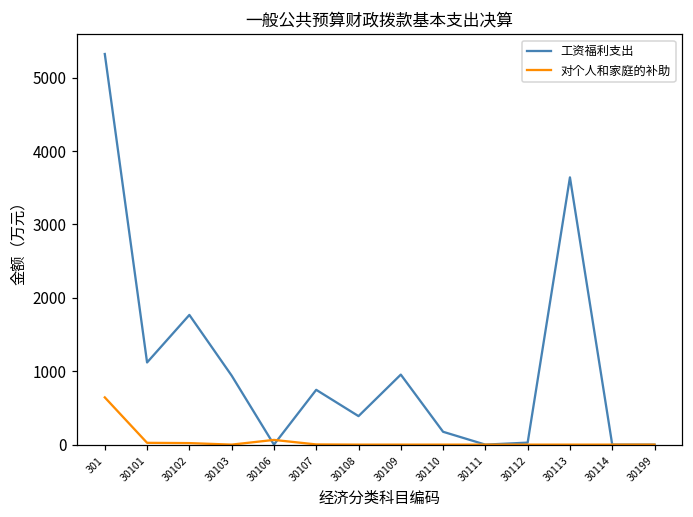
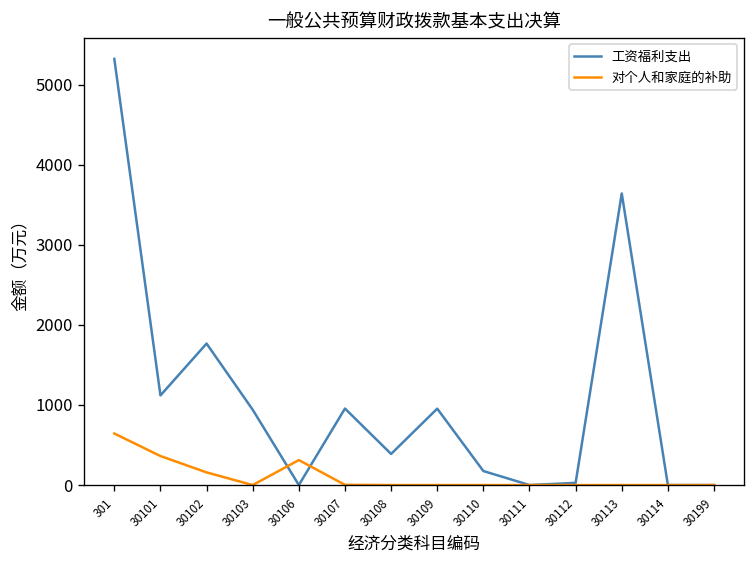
  {
    "工资福利支出": {
      "301": 5300,
      "30101": 1100,
      "30102": 1800,
      "30103": 900,
      "30106": 0,
-     "30107": 700,
+     "30107": 1000,
      "30108": 400,
      "30109": 1000,
      "30110": 200,
      "30113": 3600
    },
    "对个人和家庭的补助": {
      "301": 600,
-     "30101": 0,
-     "30102": 0,
+     "30101": 400,
+     "30102": 200,
      "30103": 0,
-     "30106": 100,
+     "30106": 300,
      "30107": 0,
      "30108": 0,
      "30109": 0,
      "30110": 0,
      "30113": 0
    }
  }
